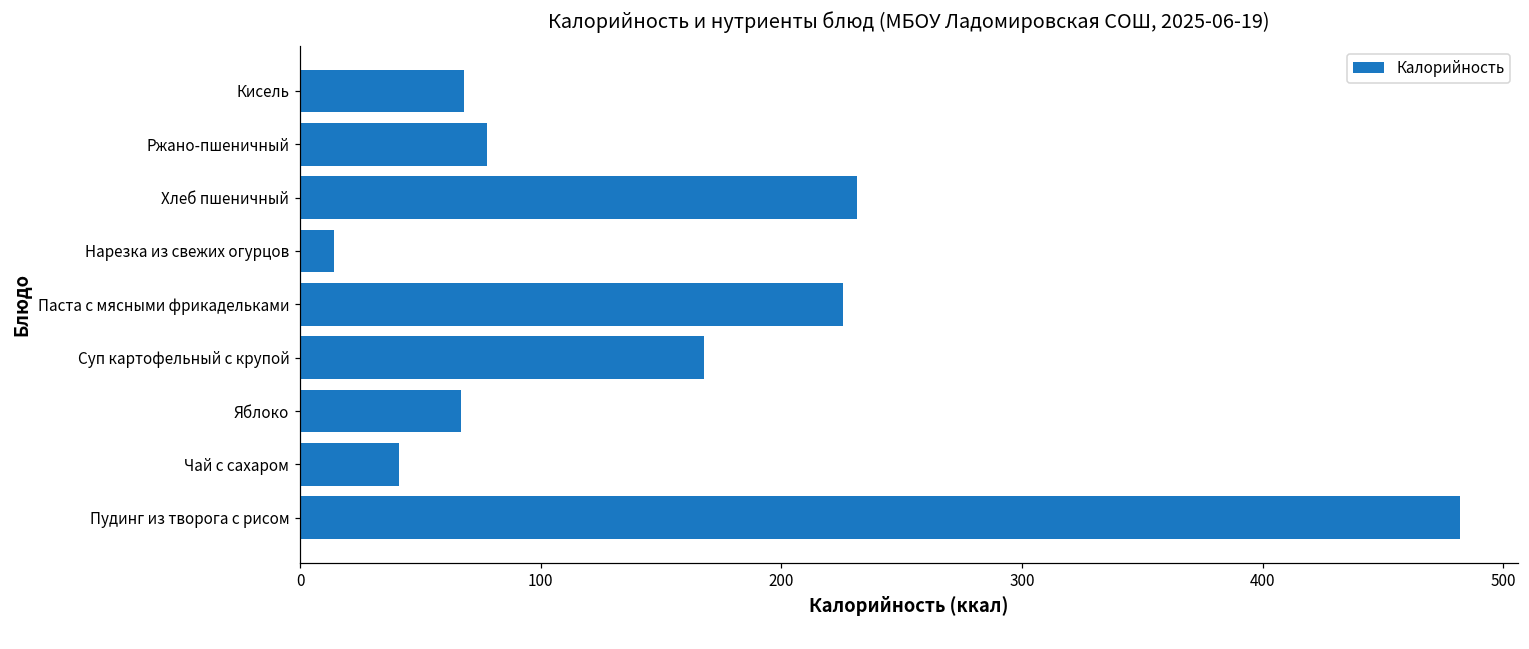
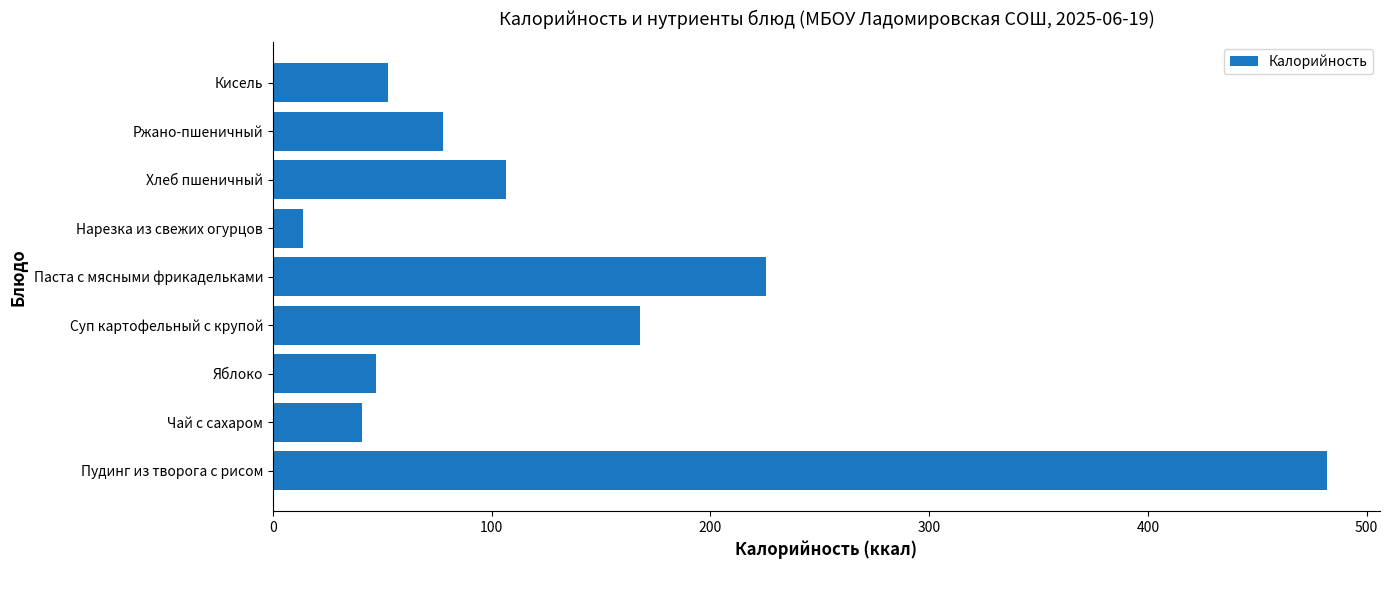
  {
-   "Кисель": 68,
+   "Кисель": 53,
    "Ржано-пшеничный": 78,
-   "Хлеб пшеничный": 231,
+   "Хлеб пшеничный": 107,
    "Нарезка из свежих огурцов": 14,
    "Паста с мясными фрикадельками": 226,
    "Суп картофельный с крупой": 168,
-   "Яблоко": 67,
+   "Яблоко": 47,
    "Чай с сахаром": 41,
    "Пудинг из творога с рисом": 482
  }
